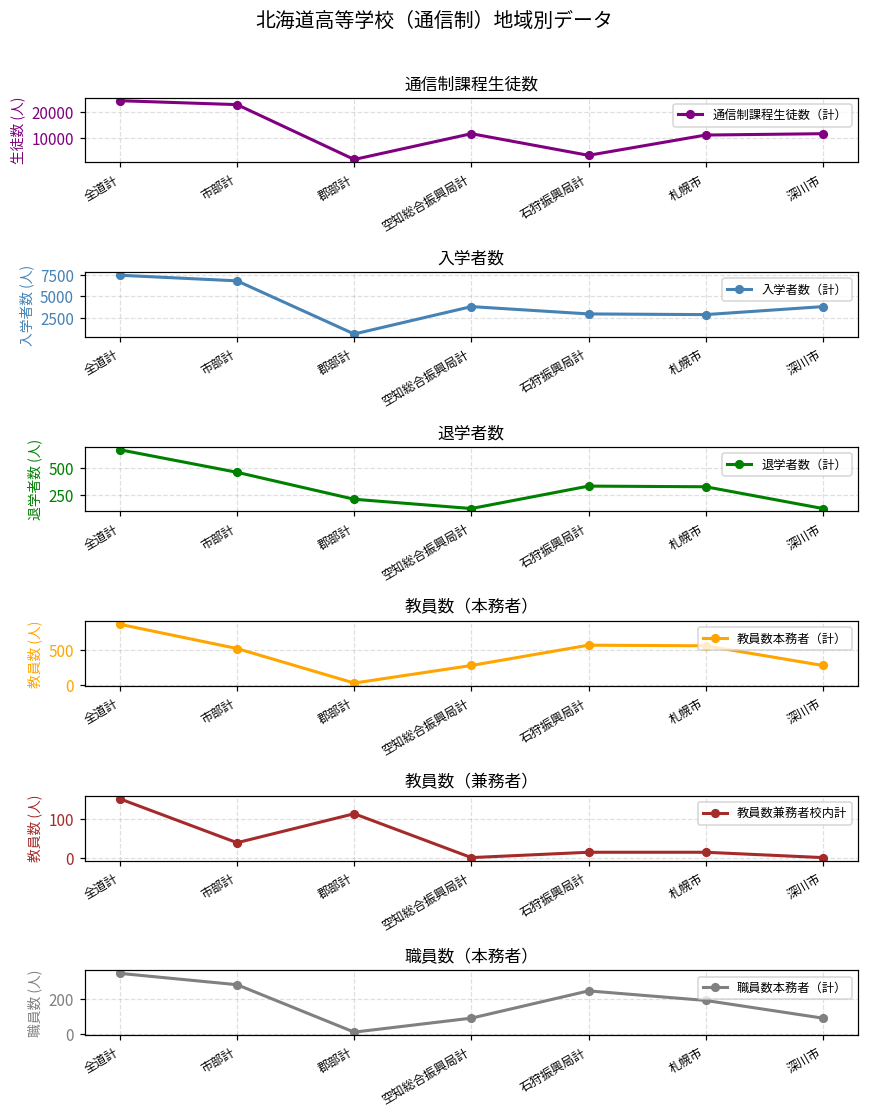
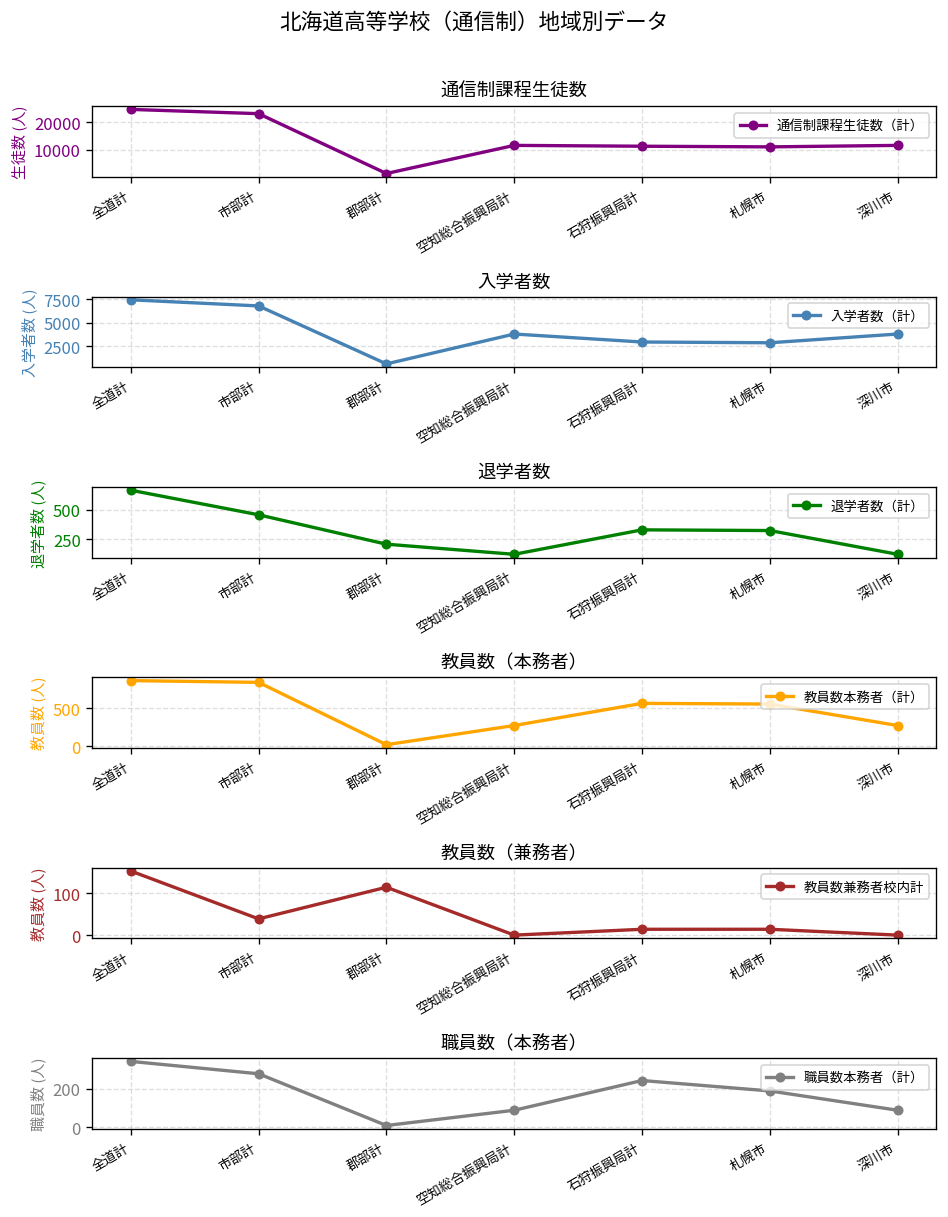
  {
    "通信制課程生徒数": {
      "全道計": 25000,
      "市部計": 23000,
      "郡部計": 2000,
      "空知総合振興局計": 12000,
-     "石狩振興局計": 3000,
+     "石狩振興局計": 11000,
      "札幌市": 11000,
      "深川市": 12000
    },
    "入学者数": {
      "全道計": 7000,
      "市部計": 7000,
      "郡部計": 1000,
      "空知総合振興局計": 4000,
      "石狩振興局計": 3000,
      "札幌市": 3000,
      "深川市": 4000
    },
    "退学者数": {
      "全道計": 700,
      "市部計": 500,
      "郡部計": 200,
      "空知総合振興局計": 100,
      "石狩振興局計": 300,
      "札幌市": 300,
      "深川市": 100
    },
    "教員数（本務者）": {
      "全道計": 900,
-     "市部計": 500,
+     "市部計": 800,
      "郡部計": 0,
      "空知総合振興局計": 300,
      "石狩振興局計": 600,
      "深川市": 300
    },
    "教員数（兼務者）": {
      "全道計": 150,
      "市部計": 40,
      "郡部計": 120,
      "空知総合振興局計": 0,
      "石狩振興局計": 10,
      "札幌市": 10,
      "深川市": 0
    },
    "職員数（本務者）": {
      "全道計": 340,
      "市部計": 280,
      "郡部計": 10,
      "空知総合振興局計": 90,
      "石狩振興局計": 240,
      "札幌市": 190,
      "深川市": 90
    }
  }
